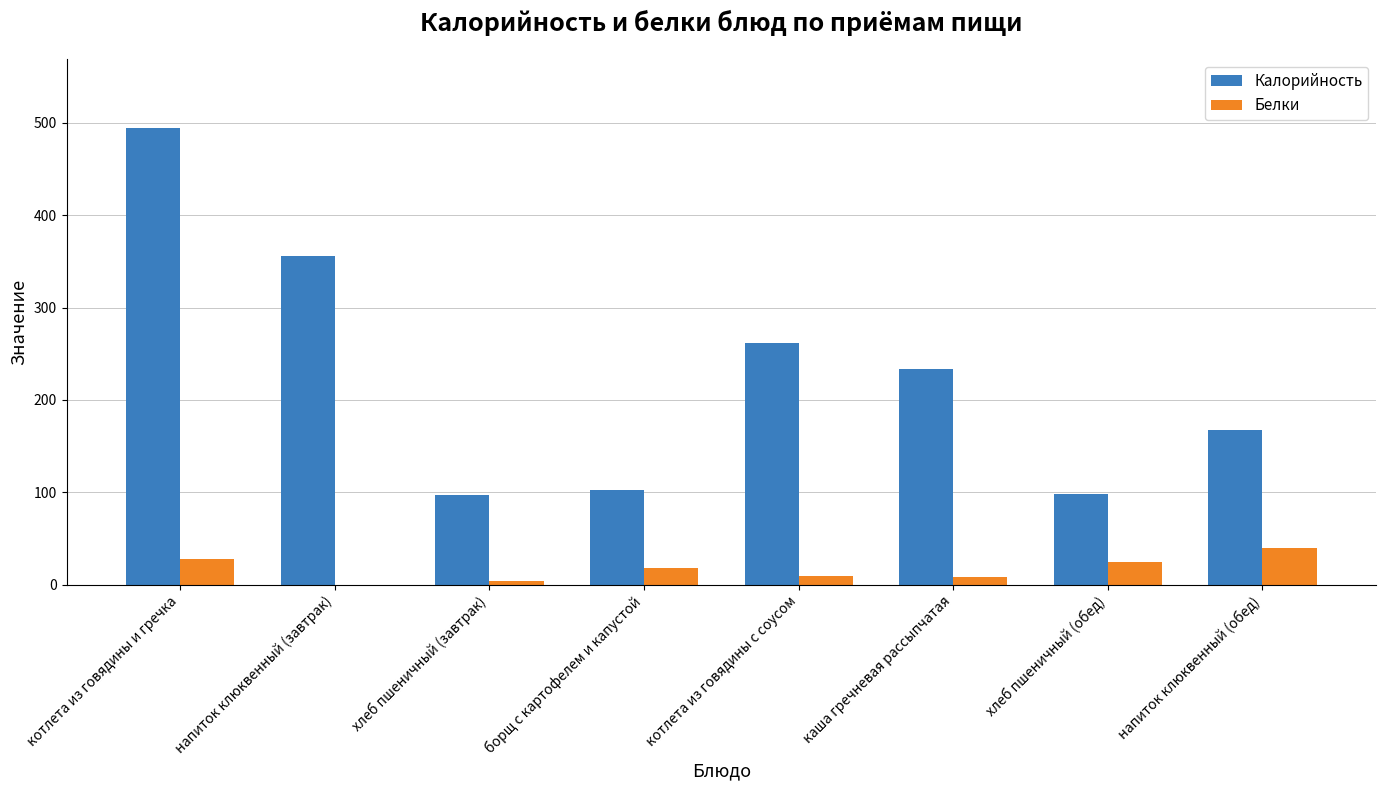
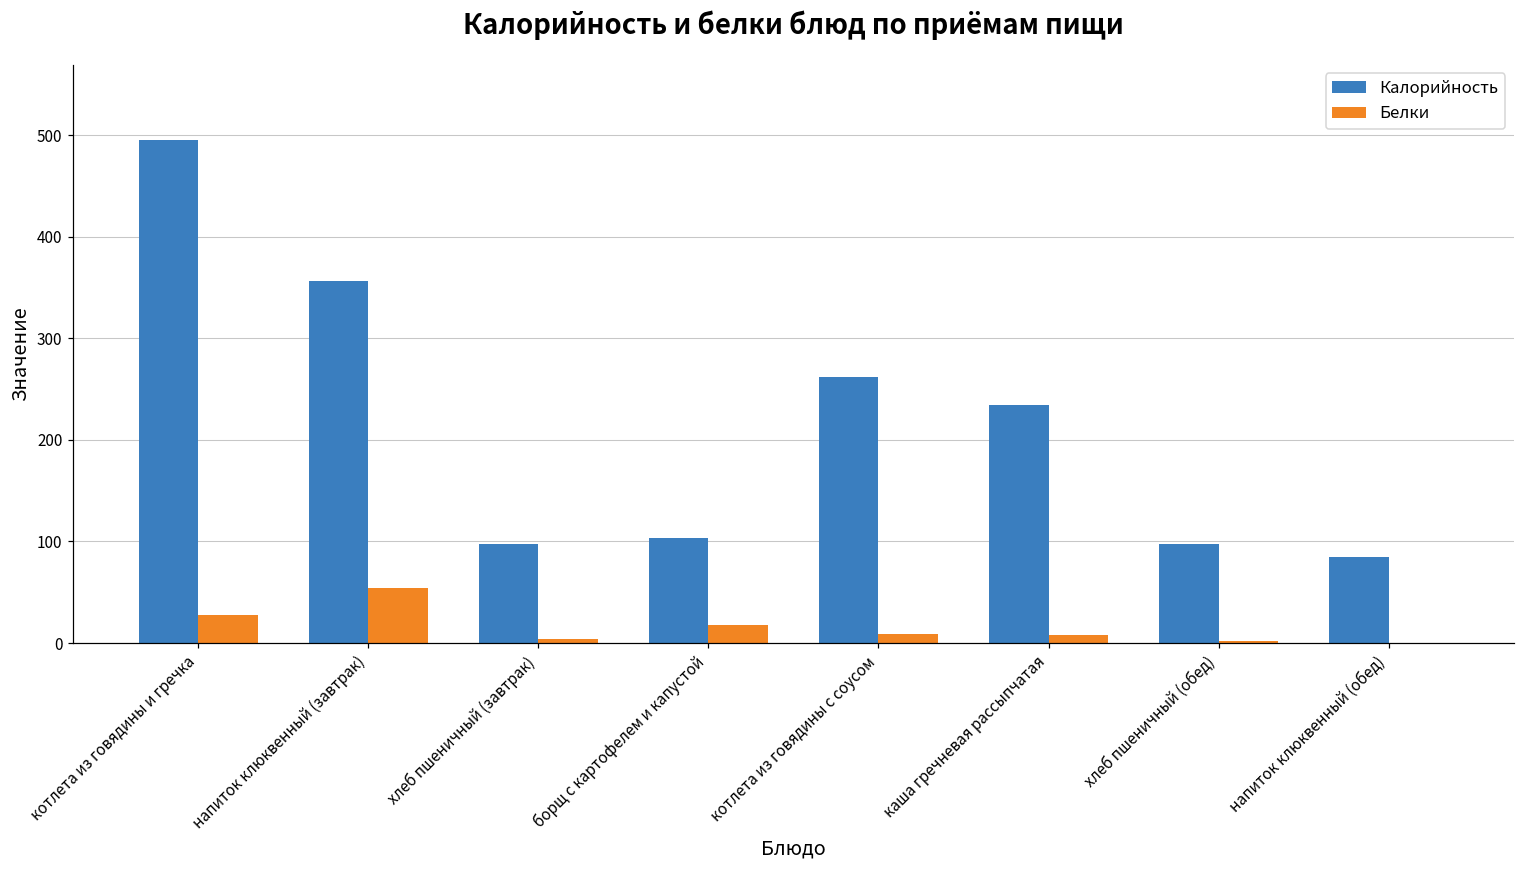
  {
    "Калорийность": {
      "котлета из говядины и гречка": 500,
      "напиток клюквенный (завтрак)": 360,
      "хлеб пшеничный (завтрак)": 100,
      "борщ с картофелем и капустой": 100,
      "котлета из говядины с соусом": 260,
      "каша гречневая рассыпчатая": 230,
      "хлеб пшеничный (обед)": 100,
-     "напиток клюквенный (обед)": 170
+     "напиток клюквенный (обед)": 90
    },
    "Белки": {
      "котлета из говядины и гречка": 30,
-     "напиток клюквенный (завтрак)": 0,
+     "напиток клюквенный (завтрак)": 50,
      "хлеб пшеничный (завтрак)": 0,
      "борщ с картофелем и капустой": 20,
      "котлета из говядины с соусом": 10,
      "каша гречневая рассыпчатая": 10,
-     "хлеб пшеничный (обед)": 20,
-     "напиток клюквенный (обед)": 40
+     "хлеб пшеничный (обед)": 0,
+     "напиток клюквенный (обед)": 0
    }
  }
